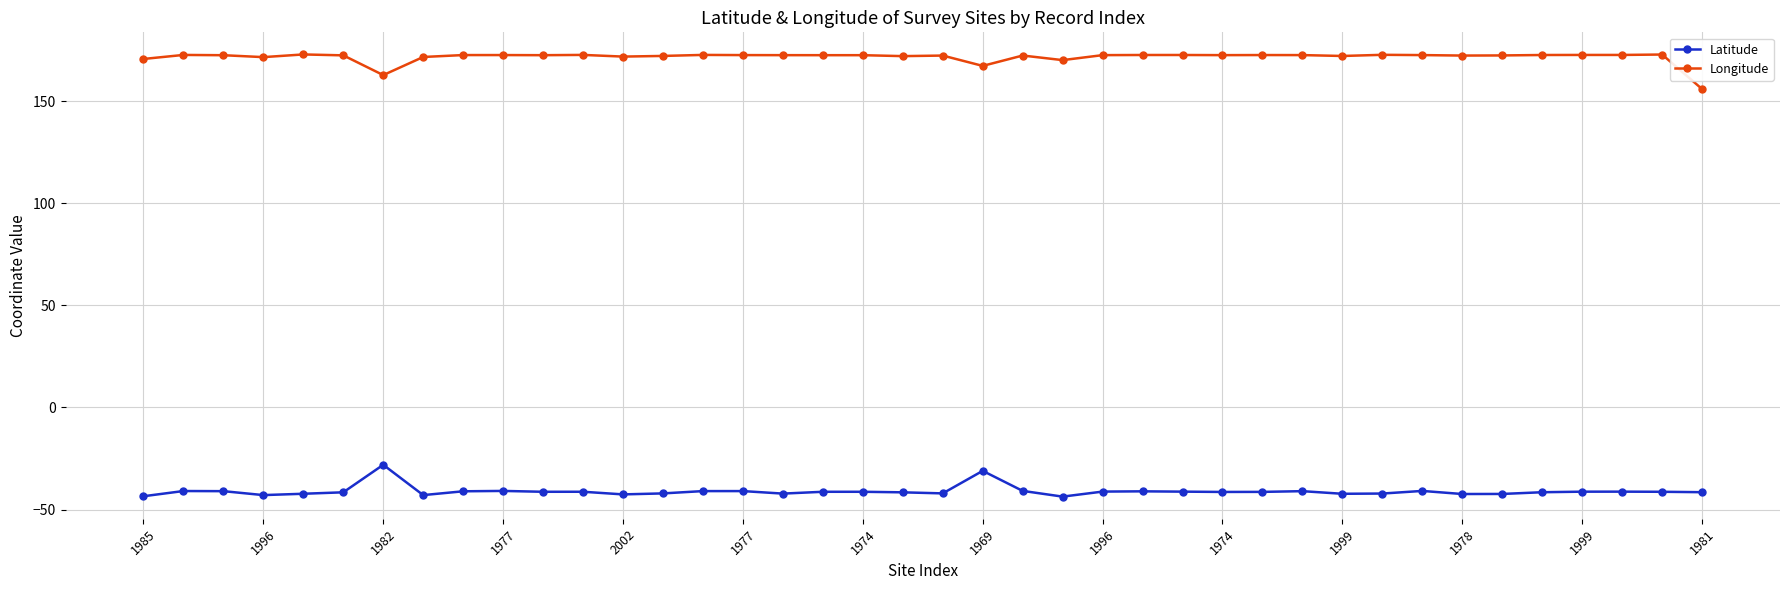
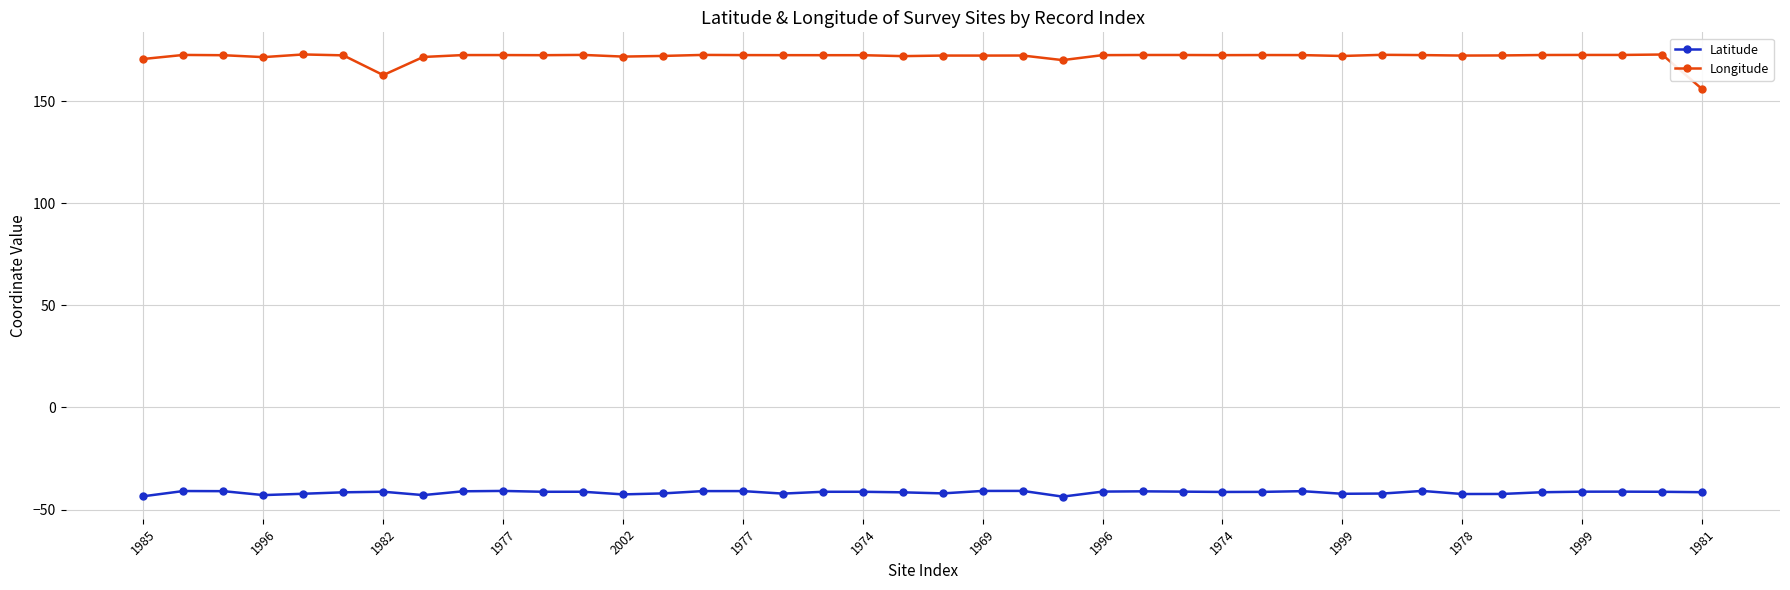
  {
    "Latitude": {
-     "1982": -28,
-     "1969": -31,
+     "1982": -41,
+     "1969": -41,
      "1978": -42,
      "1981": -42
    },
    "Longitude": {
      "1982": 163,
-     "1969": 167,
+     "1969": 172,
      "1978": 172,
      "1981": 156
    }
  }
